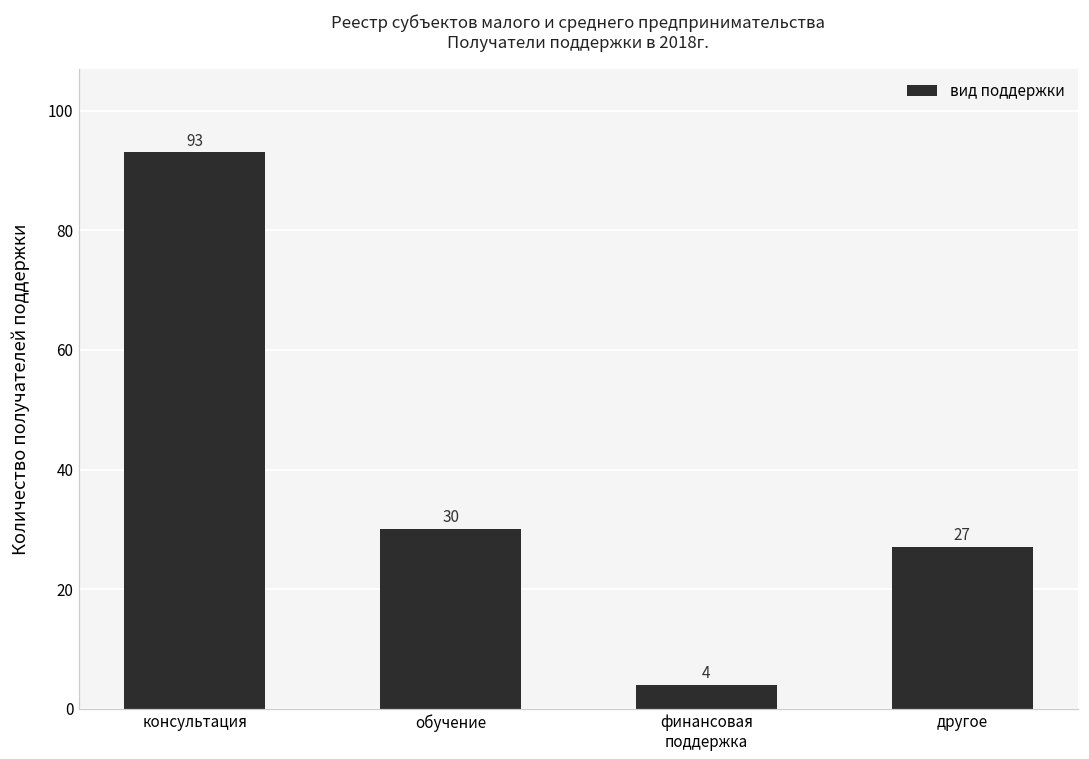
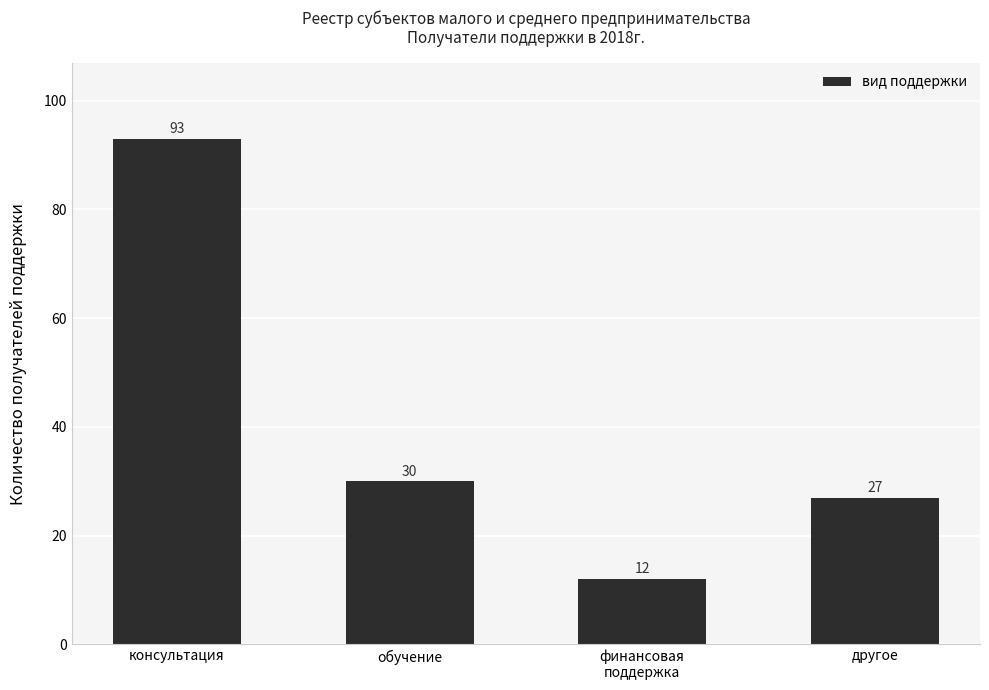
  {
    "консультация": 93,
    "обучение": 30,
-   "финансовая поддержка": 4,
+   "финансовая поддержка": 12,
    "другое": 27
  }
